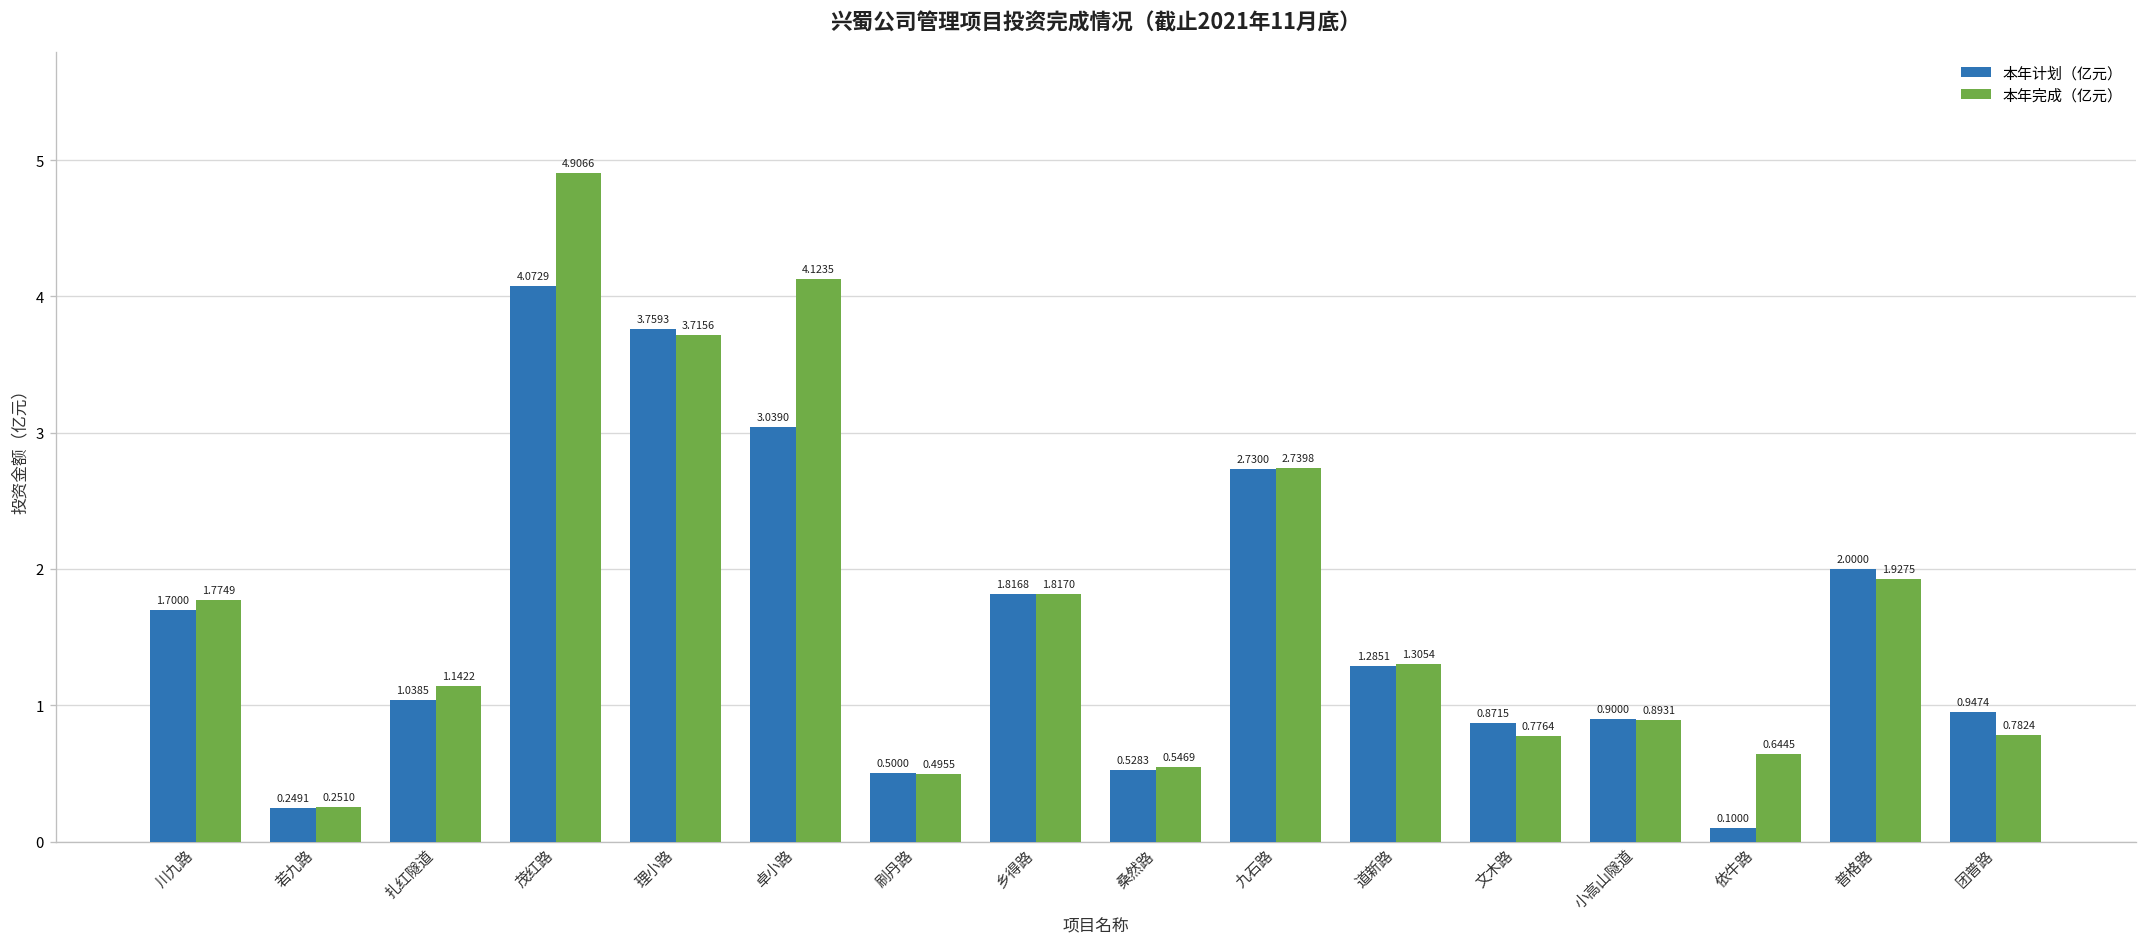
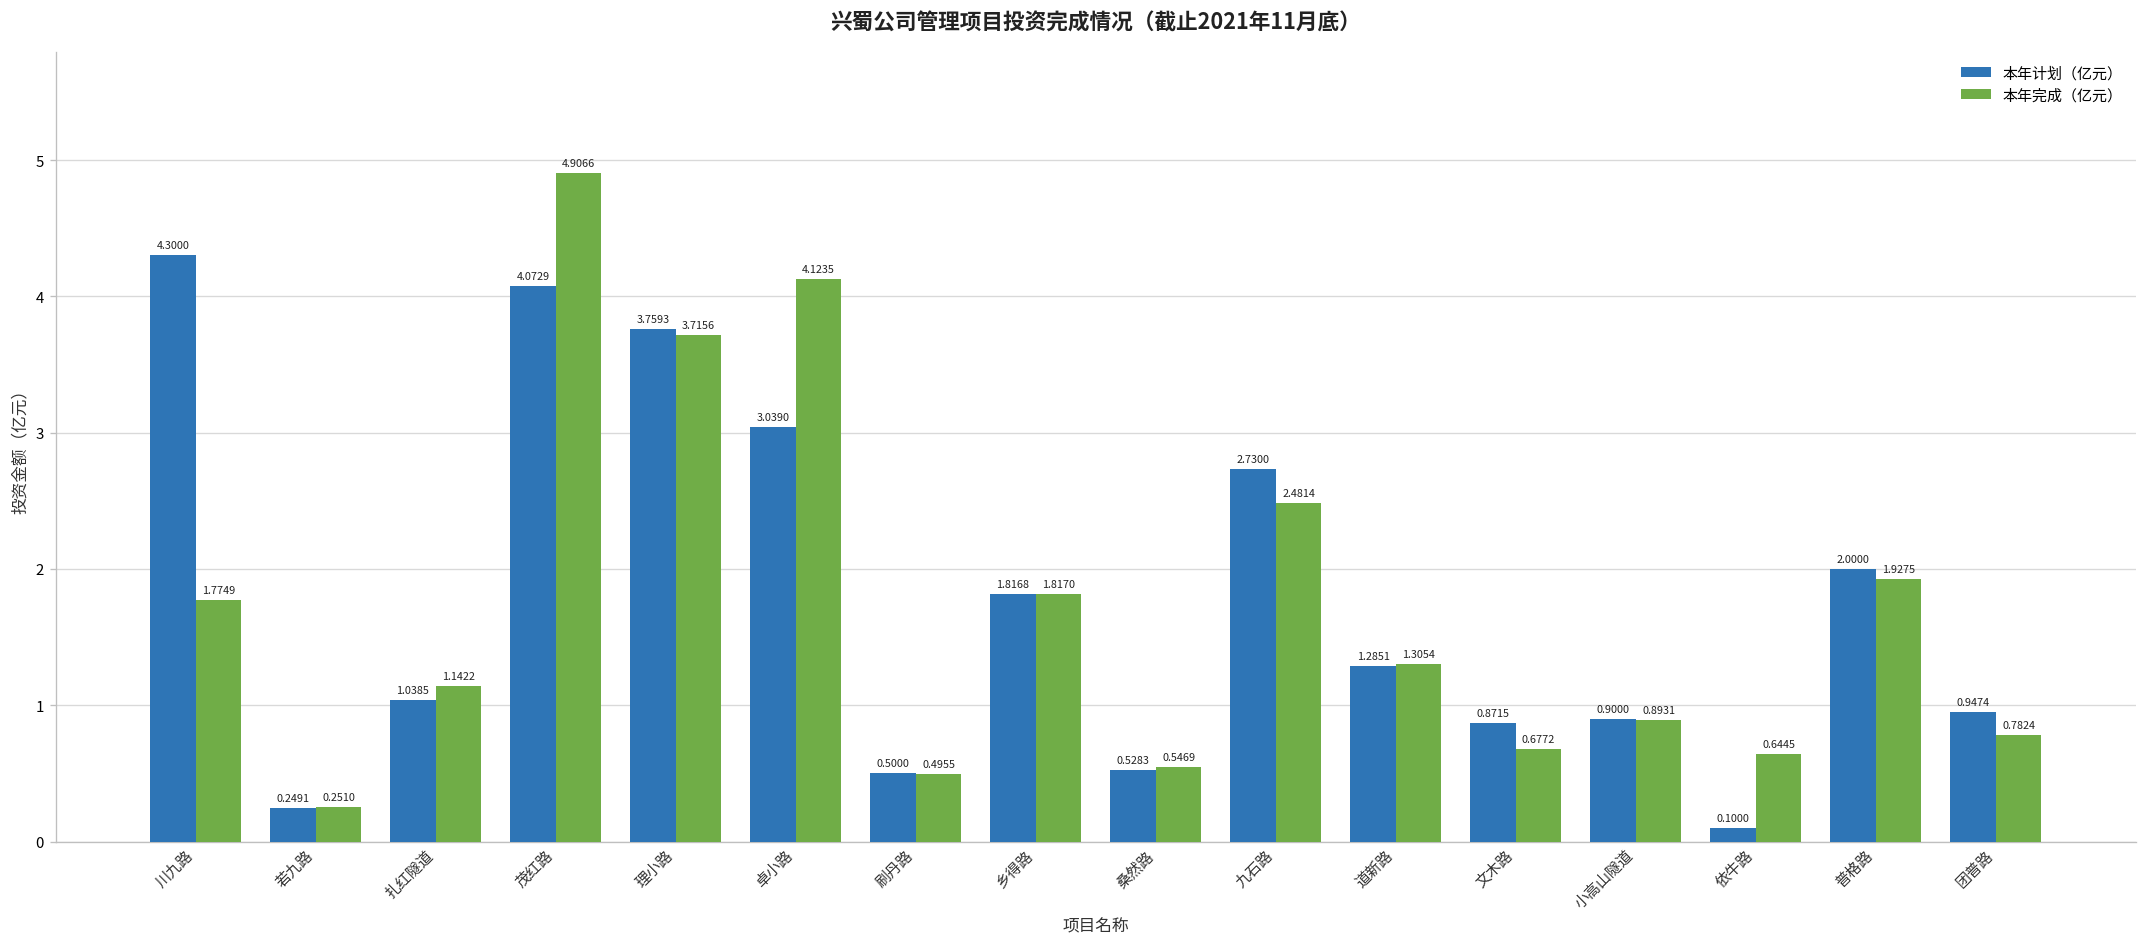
  {
    "本年计划（亿元）": {
-     "川九路": 1.7000,
+     "川九路": 4.3000,
      "若九路": 0.2491,
      "扎红隧道": 1.0385,
      "茂红路": 4.0729,
      "理小路": 3.7593,
      "卓小路": 3.0390,
      "刷丹路": 0.5000,
      "乡得路": 1.8168,
      "桑然路": 0.5283,
      "九石路": 2.7300,
      "道新路": 1.2851,
      "文木路": 0.8715,
      "小高山隧道": 0.9000,
      "依牛路": 0.1000,
      "普格路": 2.0000,
      "团普路": 0.9474
    },
    "本年完成（亿元）": {
      "川九路": 1.7749,
      "若九路": 0.2510,
      "扎红隧道": 1.1422,
      "茂红路": 4.9066,
      "理小路": 3.7156,
      "卓小路": 4.1235,
      "刷丹路": 0.4955,
      "乡得路": 1.8170,
      "桑然路": 0.5469,
-     "九石路": 2.7398,
+     "九石路": 2.4814,
      "道新路": 1.3054,
-     "文木路": 0.7764,
+     "文木路": 0.6772,
      "小高山隧道": 0.8931,
      "依牛路": 0.6445,
      "普格路": 1.9275,
      "团普路": 0.7824
    }
  }
